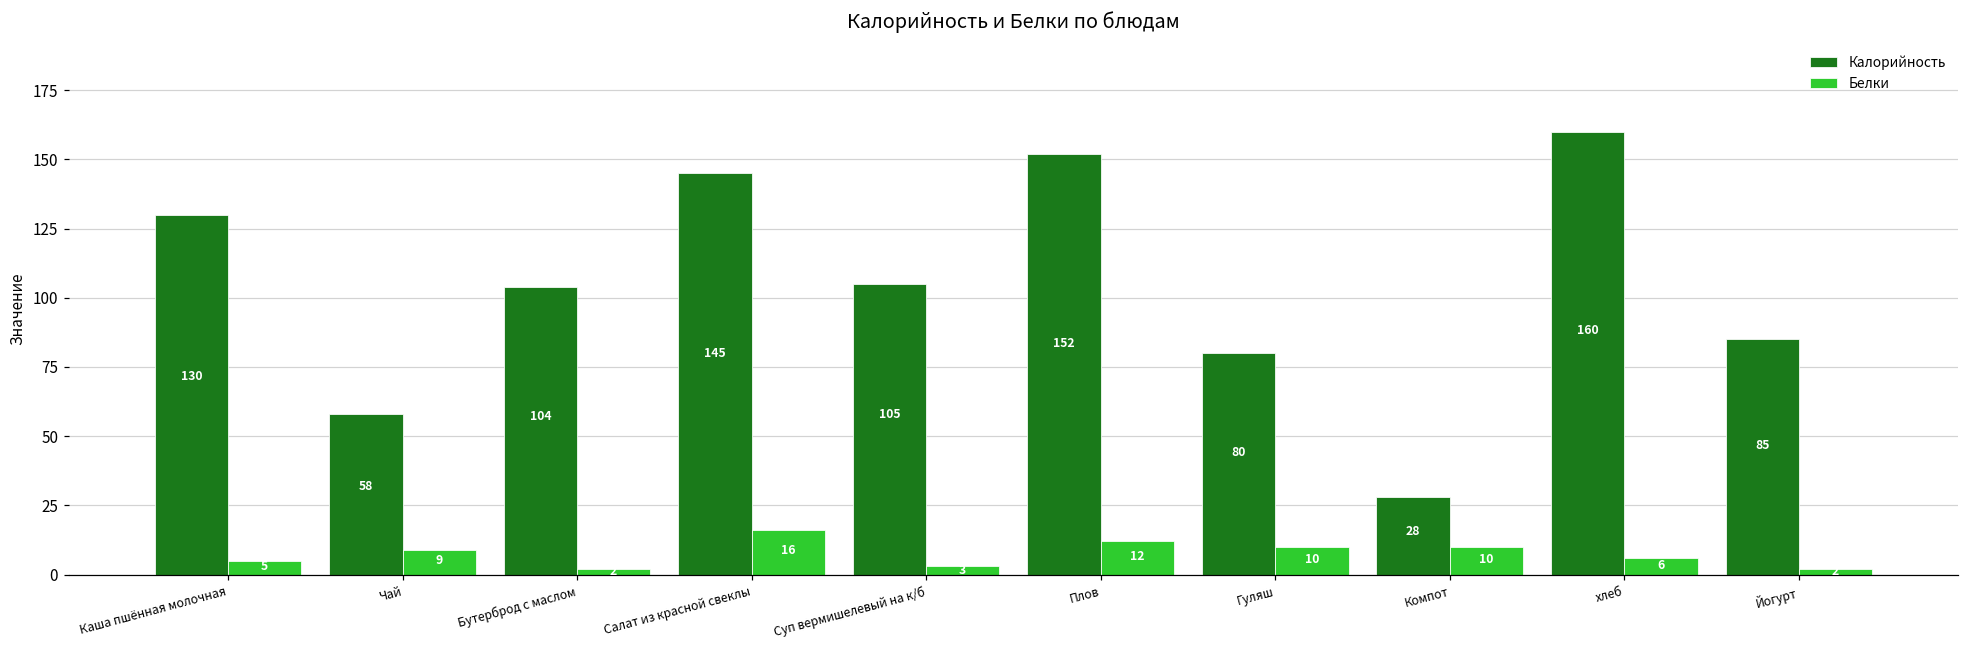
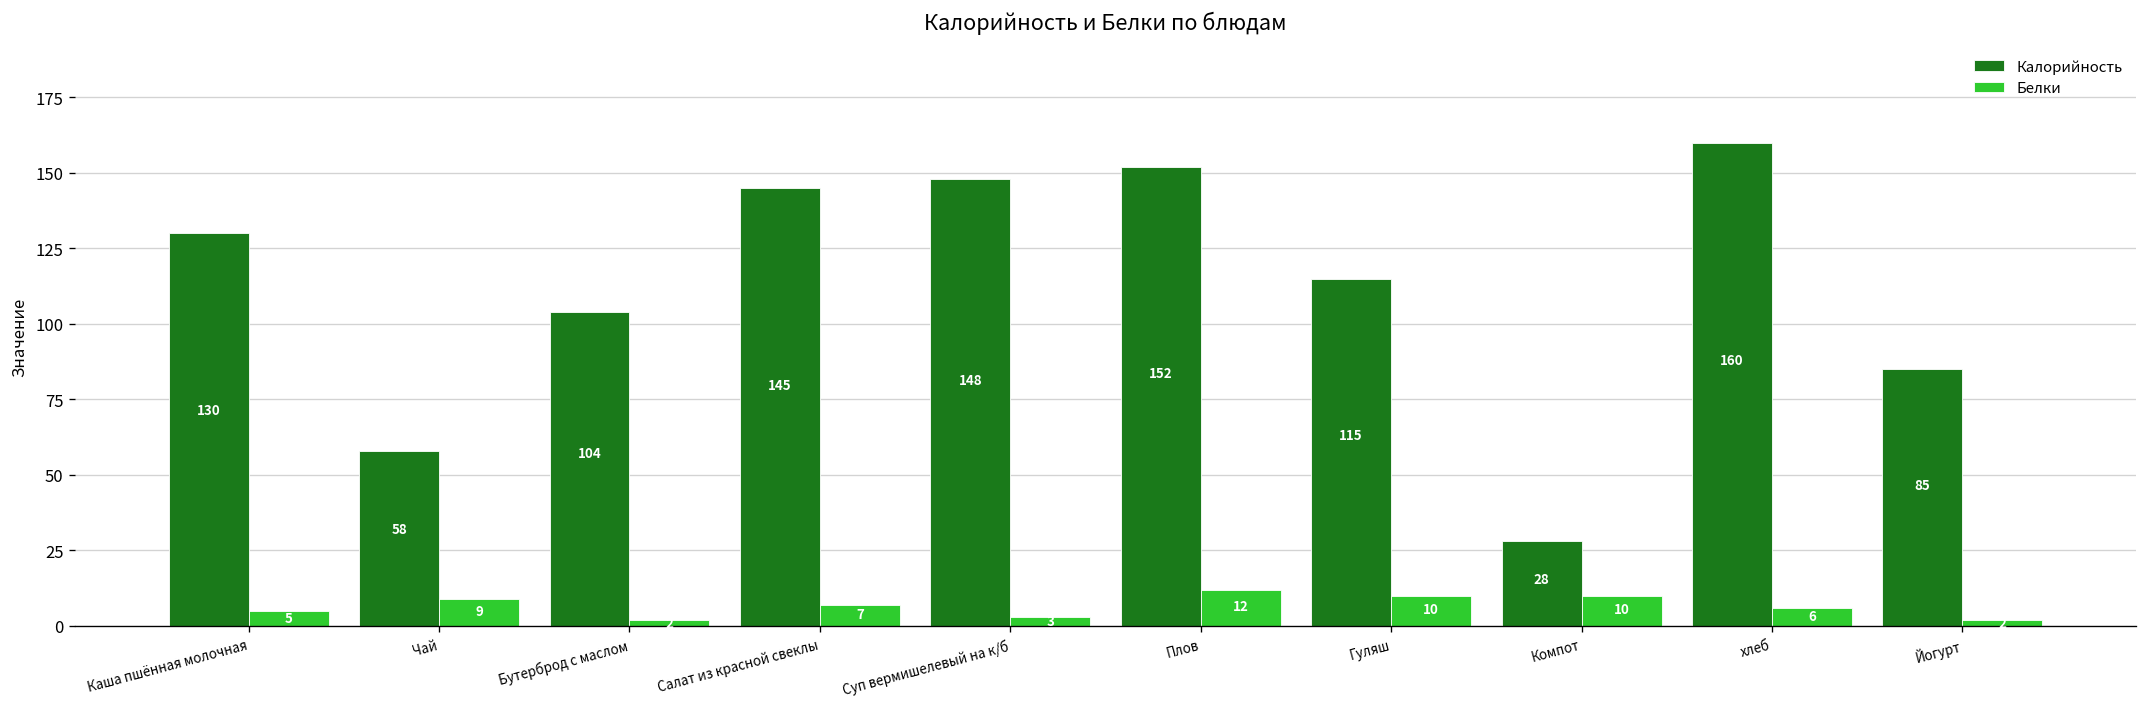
  {
    "Калорийность": {
      "Каша пшённая молочная": 130,
      "Чай": 58,
      "Бутерброд с маслом": 104,
      "Салат из красной свеклы": 145,
-     "Суп вермишелевый на к/б": 105,
+     "Суп вермишелевый на к/б": 148,
      "Плов": 152,
-     "Гуляш": 80,
+     "Гуляш": 115,
      "Компот": 28,
      "хлеб": 160,
      "Йогурт": 85
    },
    "Белки": {
      "Каша пшённая молочная": 5,
      "Чай": 9,
-     "Салат из красной свеклы": 16,
+     "Салат из красной свеклы": 7,
      "Плов": 12,
      "Гуляш": 10,
      "Компот": 10,
      "хлеб": 6
    }
  }
